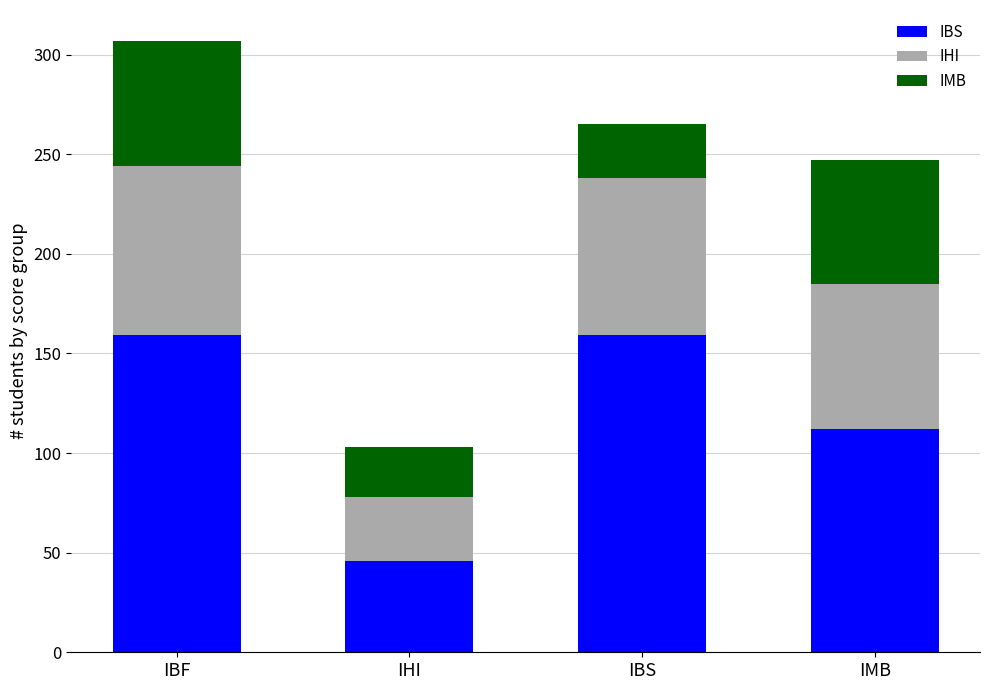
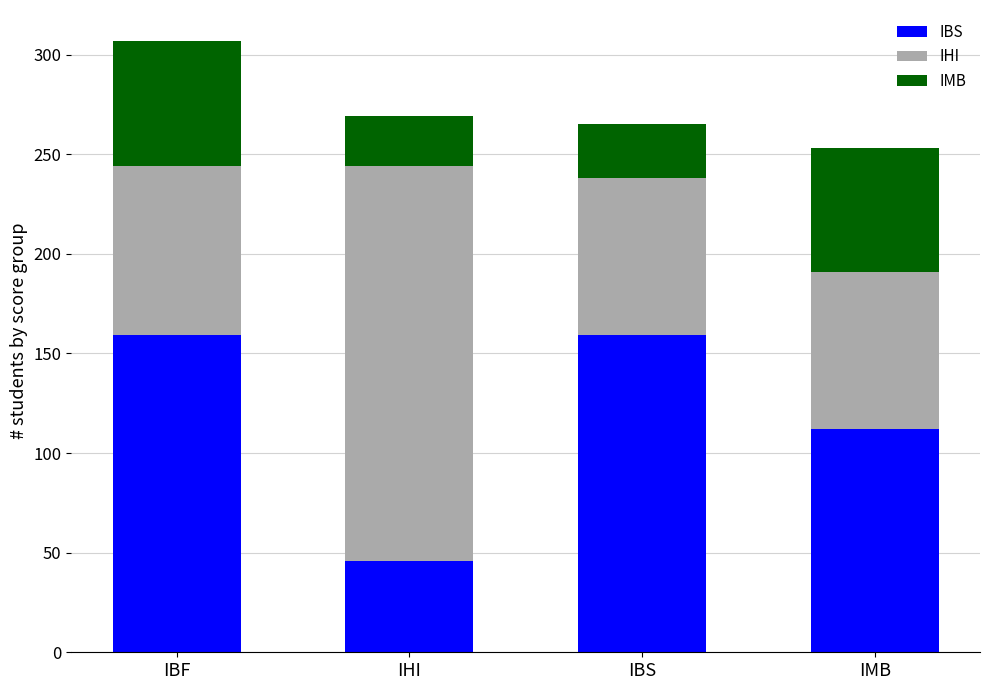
  {
    "IBS": {
      "IBF": 159,
      "IHI": 46,
      "IBS": 159,
      "IMB": 112
    },
    "IHI": {
      "IBF": 85,
-     "IHI": 32,
+     "IHI": 198,
      "IBS": 79,
-     "IMB": 73
+     "IMB": 79
    },
    "IMB": {
      "IBF": 63,
      "IHI": 25,
      "IBS": 27,
      "IMB": 62
    }
  }
